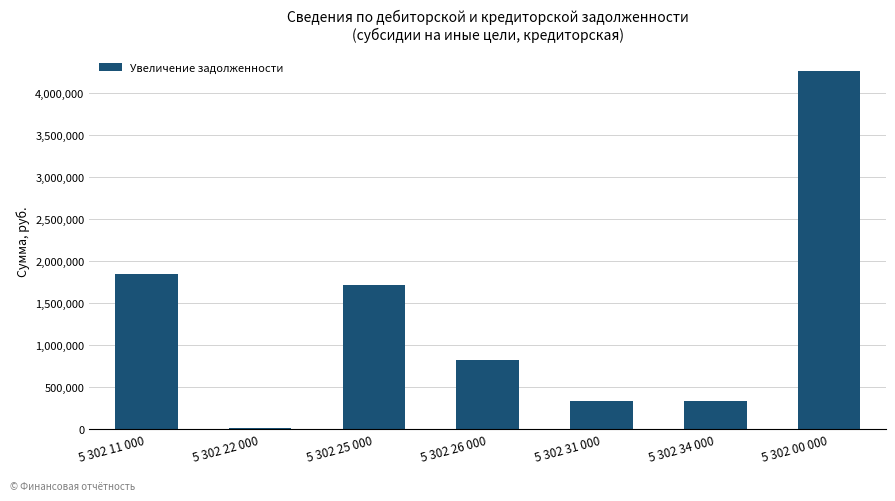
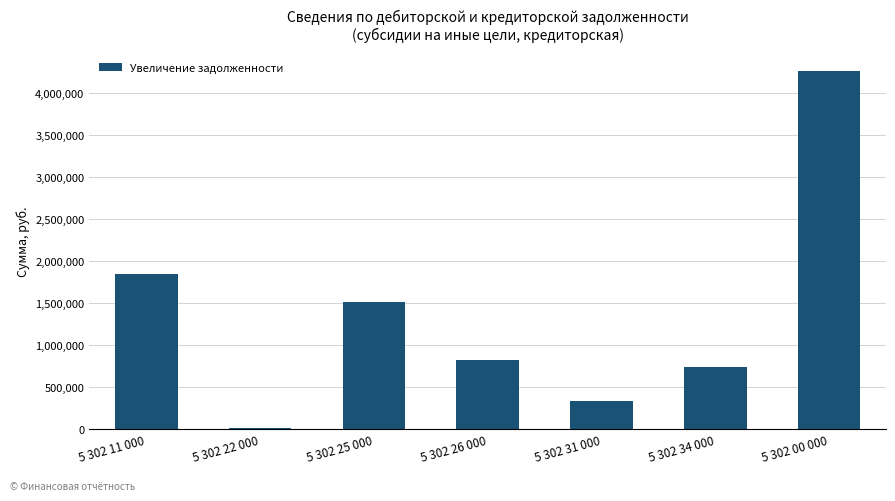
  {
    "5 302 11 000": "1,800,000",
-   "5 302 25 000": "1,700,000",
+   "5 302 25 000": "1,500,000",
    "5 302 26 000": "800,000",
    "5 302 31 000": "300,000",
-   "5 302 34 000": "300,000",
+   "5 302 34 000": "700,000",
    "5 302 00 000": "4,300,000"
  }
